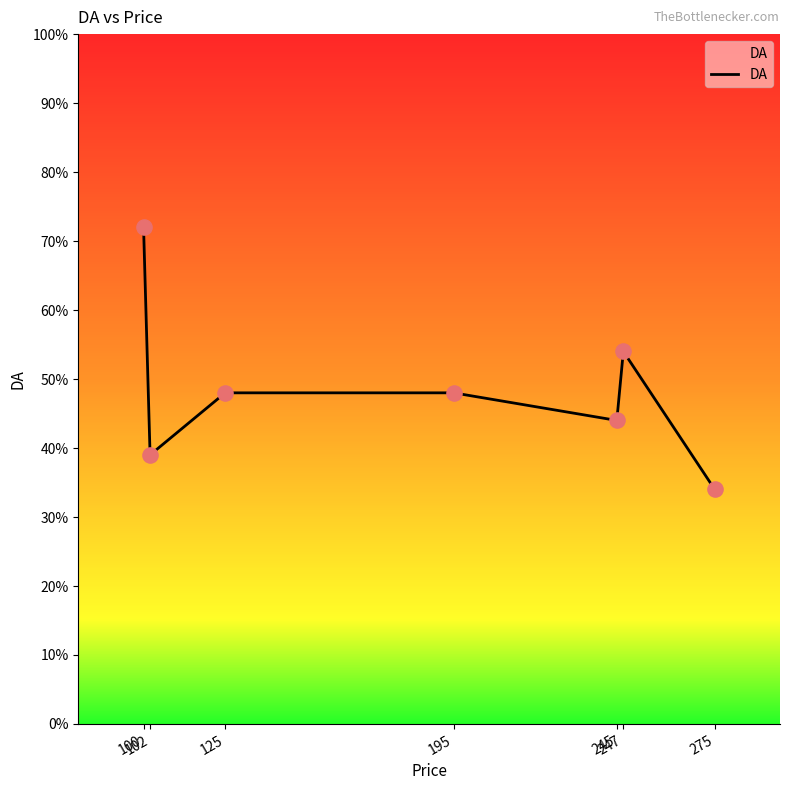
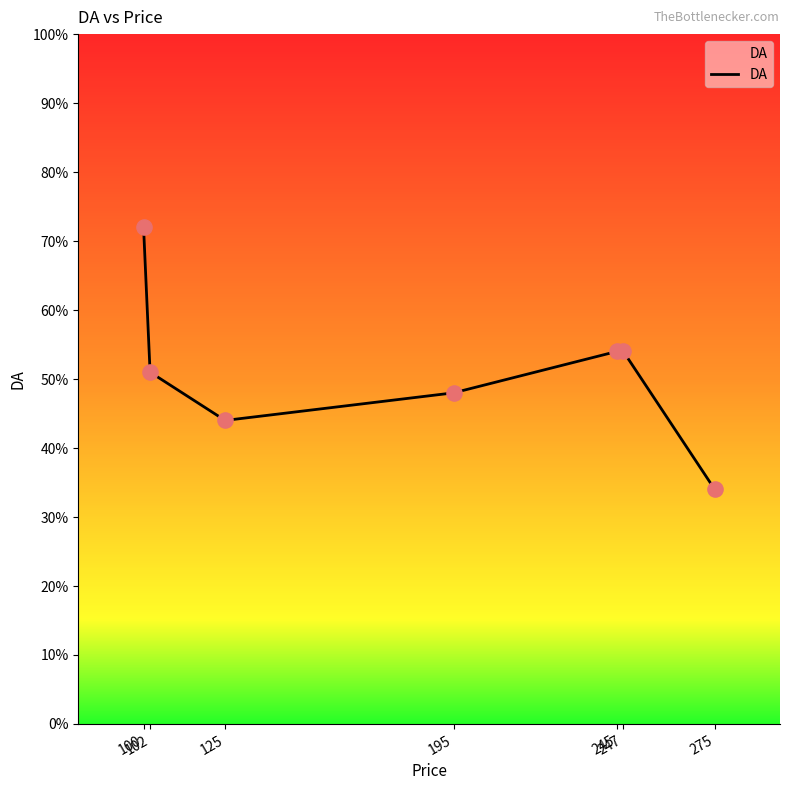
  {
    "100": "72%",
-   "102": "39%",
-   "125": "48%",
+   "102": "51%",
+   "125": "44%",
    "195": "48%",
-   "245": "44%",
+   "245": "54%",
    "247": "54%",
    "275": "34%"
  }
